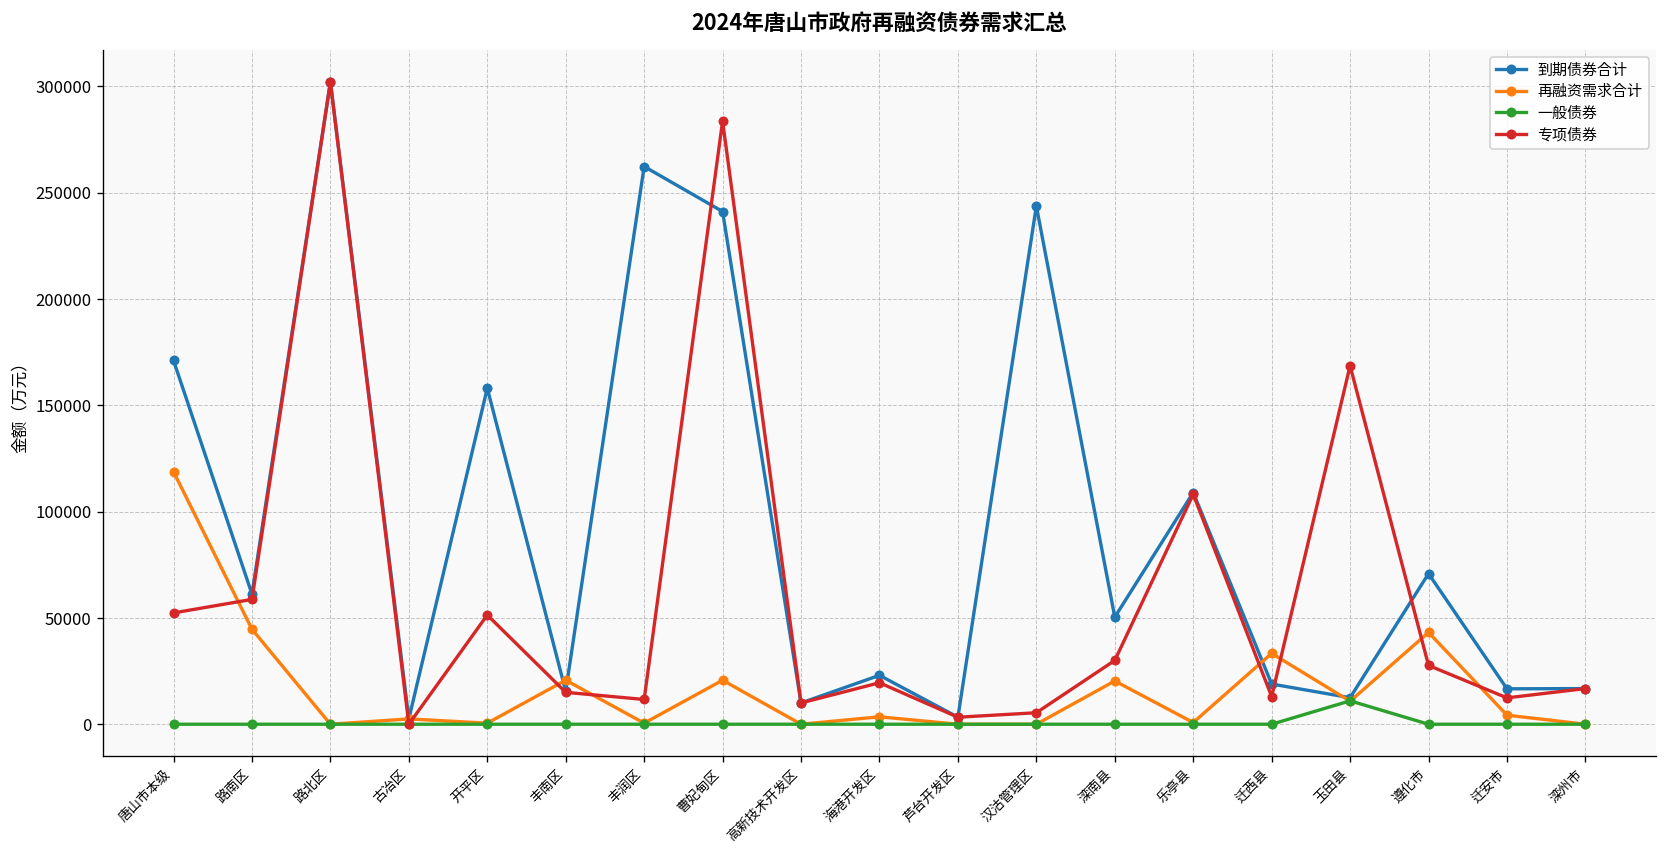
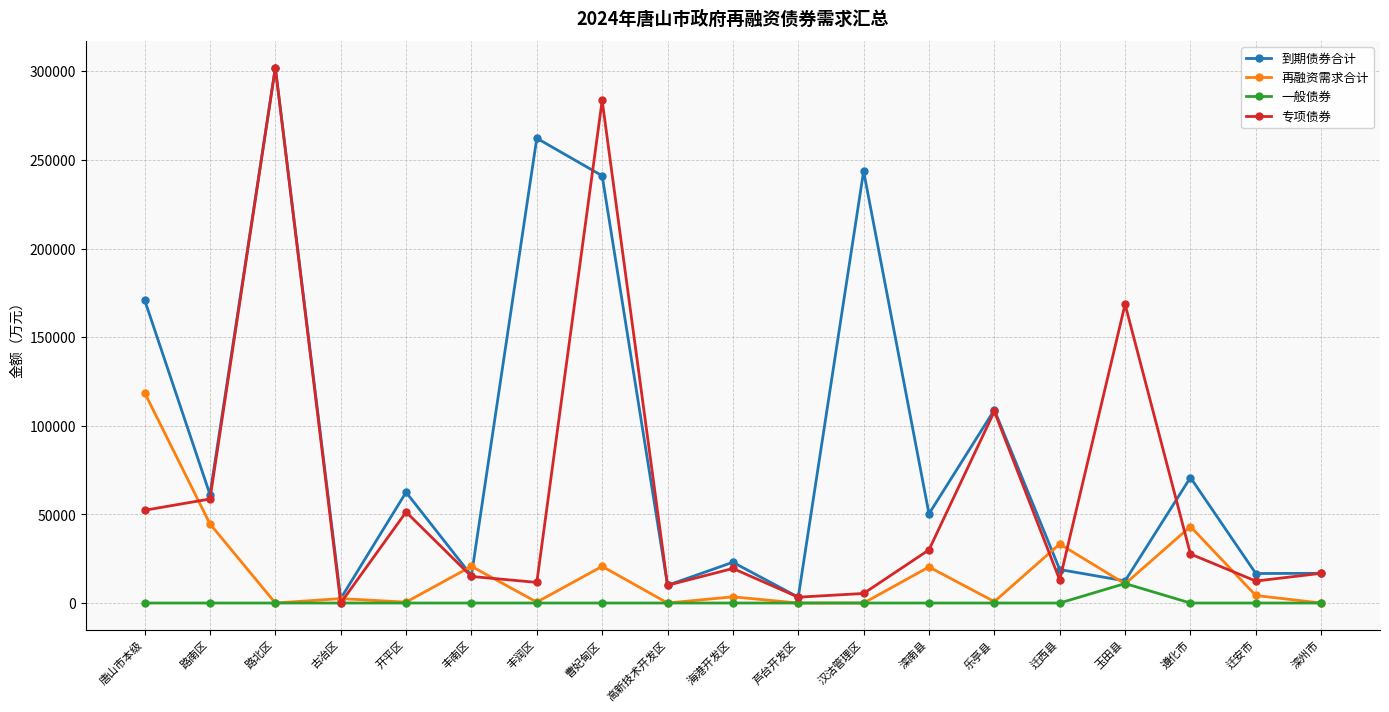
  {
    "到期债券合计": {
      "唐山市本级": 171000,
      "路南区": 61000,
-     "开平区": 158000,
+     "开平区": 63000,
      "丰润区": 262000,
      "曹妃甸区": 241000,
      "海港开发区": 23000,
      "汉沽管理区": 244000,
      "滦南县": 50000,
      "迁西县": 19000,
      "玉田县": 12000,
      "遵化市": 71000,
      "迁安市": 17000
    },
    "再融资需求合计": {
      "唐山市本级": 119000,
      "路南区": 45000,
      "丰南区": 21000,
      "曹妃甸区": 21000,
      "海港开发区": 4000,
      "滦南县": 20000,
      "迁西县": 33000,
      "遵化市": 43000,
      "迁安市": 4000
    },
    "一般债券": {
      "唐山市本级": 0,
      "路南区": 0,
      "丰南区": 0,
      "曹妃甸区": 0,
      "海港开发区": 0,
      "滦南县": 0,
      "迁西县": 0,
      "遵化市": 0,
      "迁安市": 0
    },
    "专项债券": {
      "唐山市本级": 52000,
      "路南区": 59000,
      "开平区": 51000,
      "丰润区": 12000,
      "曹妃甸区": 284000,
      "海港开发区": 20000,
      "汉沽管理区": 5000,
      "滦南县": 30000,
      "迁西县": 13000,
      "玉田县": 169000,
      "遵化市": 28000,
      "迁安市": 12000
    }
  }
